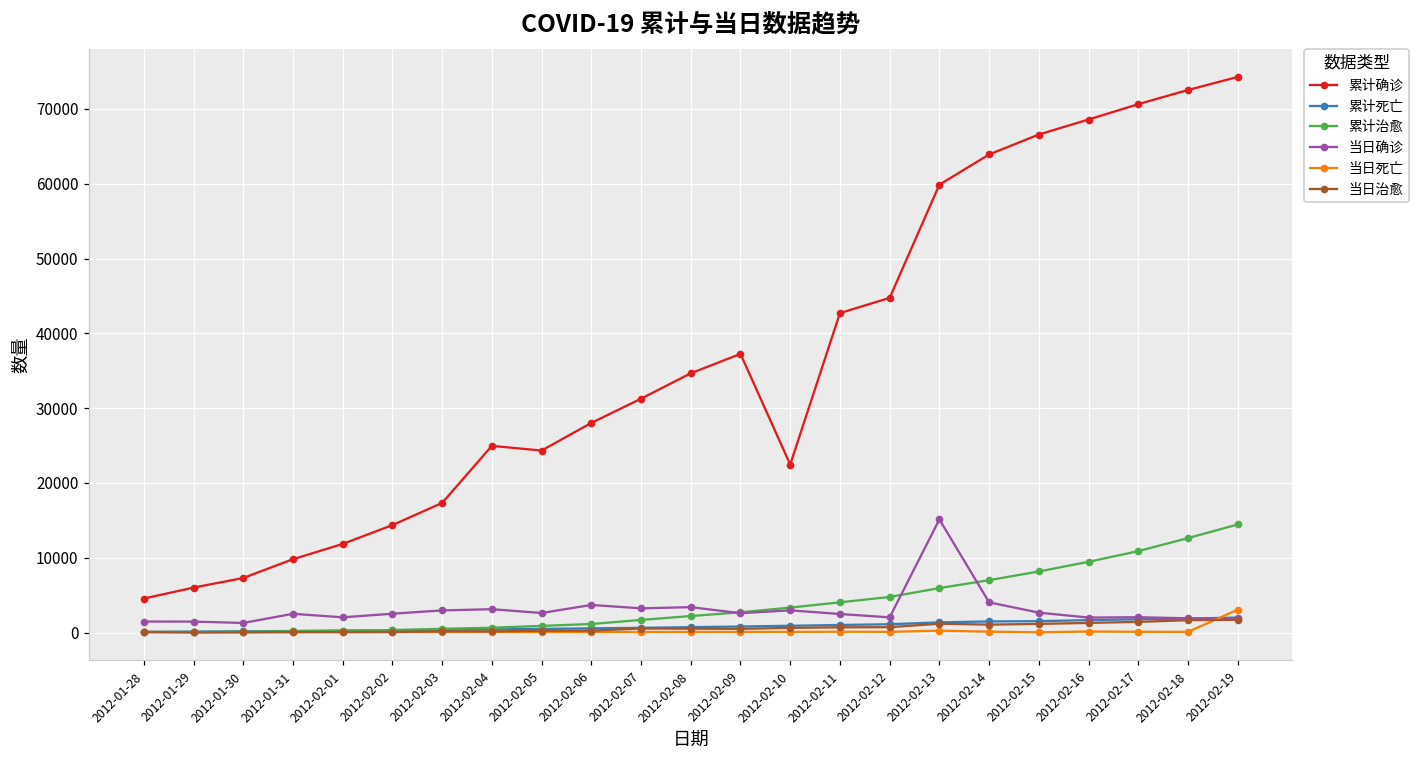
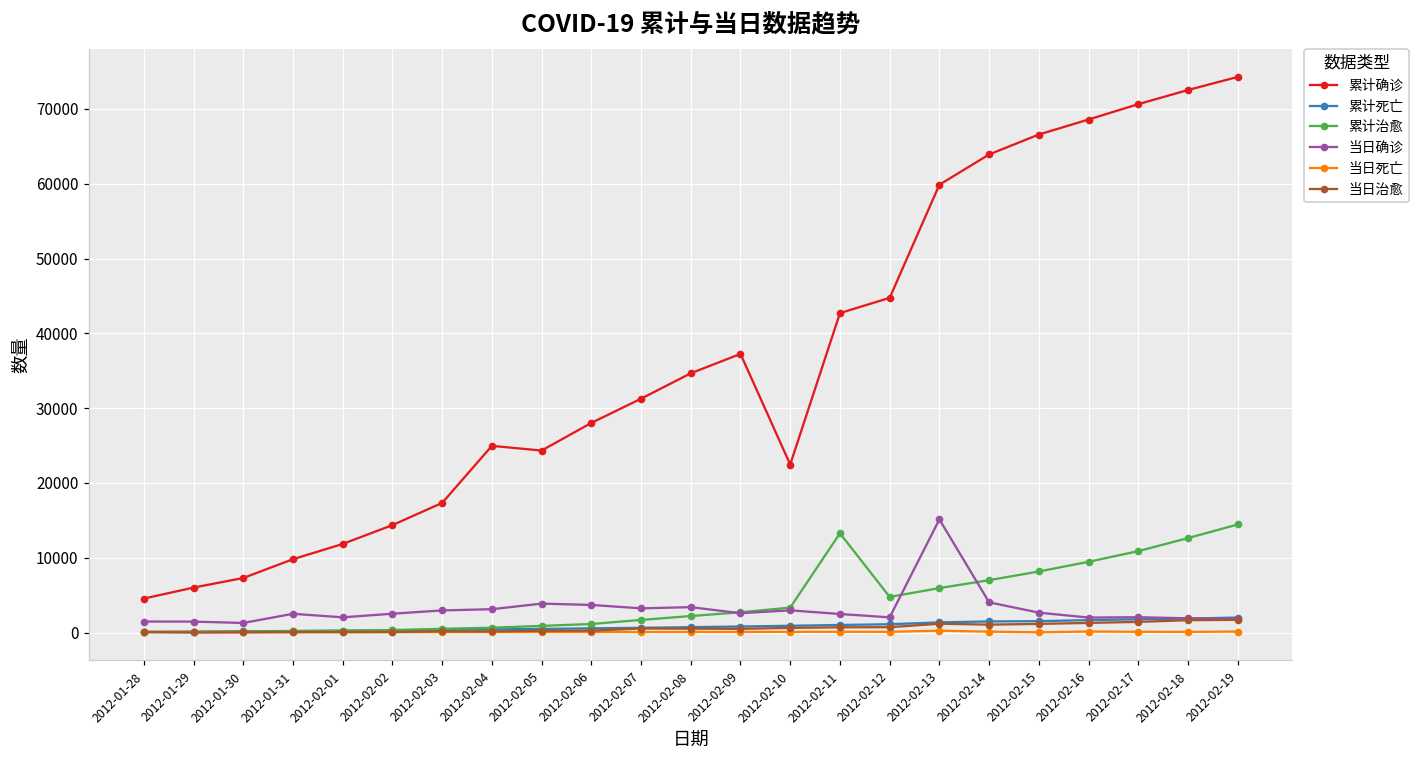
  {
    "累计确诊": {
      "2012-01-28": 5000,
      "2012-01-29": 6000,
      "2012-01-30": 7000,
      "2012-01-31": 10000,
      "2012-02-01": 12000,
      "2012-02-02": 14000,
      "2012-02-03": 17000,
      "2012-02-04": 25000,
      "2012-02-05": 24000,
      "2012-02-06": 28000,
      "2012-02-07": 31000,
      "2012-02-08": 35000,
      "2012-02-09": 37000,
      "2012-02-10": 22000,
      "2012-02-11": 43000,
      "2012-02-12": 45000,
      "2012-02-13": 60000,
      "2012-02-14": 64000,
      "2012-02-15": 67000,
      "2012-02-16": 69000,
      "2012-02-17": 71000,
      "2012-02-18": 73000,
      "2012-02-19": 74000
    },
    "累计死亡": {
      "2012-02-12": 1000,
      "2012-02-14": 1000
    },
    "累计治愈": {
      "2012-02-05": 1000,
      "2012-02-06": 1000,
      "2012-02-07": 2000,
      "2012-02-08": 2000,
-     "2012-02-11": 4000,
+     "2012-02-11": 13000,
      "2012-02-12": 5000,
      "2012-02-13": 6000,
      "2012-02-14": 7000,
      "2012-02-15": 8000,
      "2012-02-16": 9000,
      "2012-02-17": 11000,
      "2012-02-18": 13000,
      "2012-02-19": 14000
    },
    "当日确诊": {
      "2012-01-28": 1000,
      "2012-01-29": 1000,
      "2012-01-30": 1000,
      "2012-01-31": 3000,
      "2012-02-01": 2000,
      "2012-02-02": 3000,
      "2012-02-03": 3000,
      "2012-02-04": 3000,
-     "2012-02-05": 3000,
+     "2012-02-05": 4000,
      "2012-02-06": 4000,
      "2012-02-07": 3000,
      "2012-02-08": 3000,
      "2012-02-11": 2000,
      "2012-02-12": 2000,
      "2012-02-13": 15000,
      "2012-02-14": 4000,
      "2012-02-15": 3000
    },
    "当日死亡": {
      "2012-02-07": 0,
      "2012-02-08": 0,
      "2012-02-09": 0,
      "2012-02-10": 0,
      "2012-02-11": 0,
      "2012-02-12": 0,
      "2012-02-13": 0,
      "2012-02-14": 0,
      "2012-02-15": 0,
      "2012-02-16": 0,
      "2012-02-17": 0,
      "2012-02-18": 0,
-     "2012-02-19": 3000
+     "2012-02-19": 0
    },
    "当日治愈": {
      "2012-02-12": 1000,
      "2012-02-14": 1000,
      "2012-02-16": 1000
    }
  }
